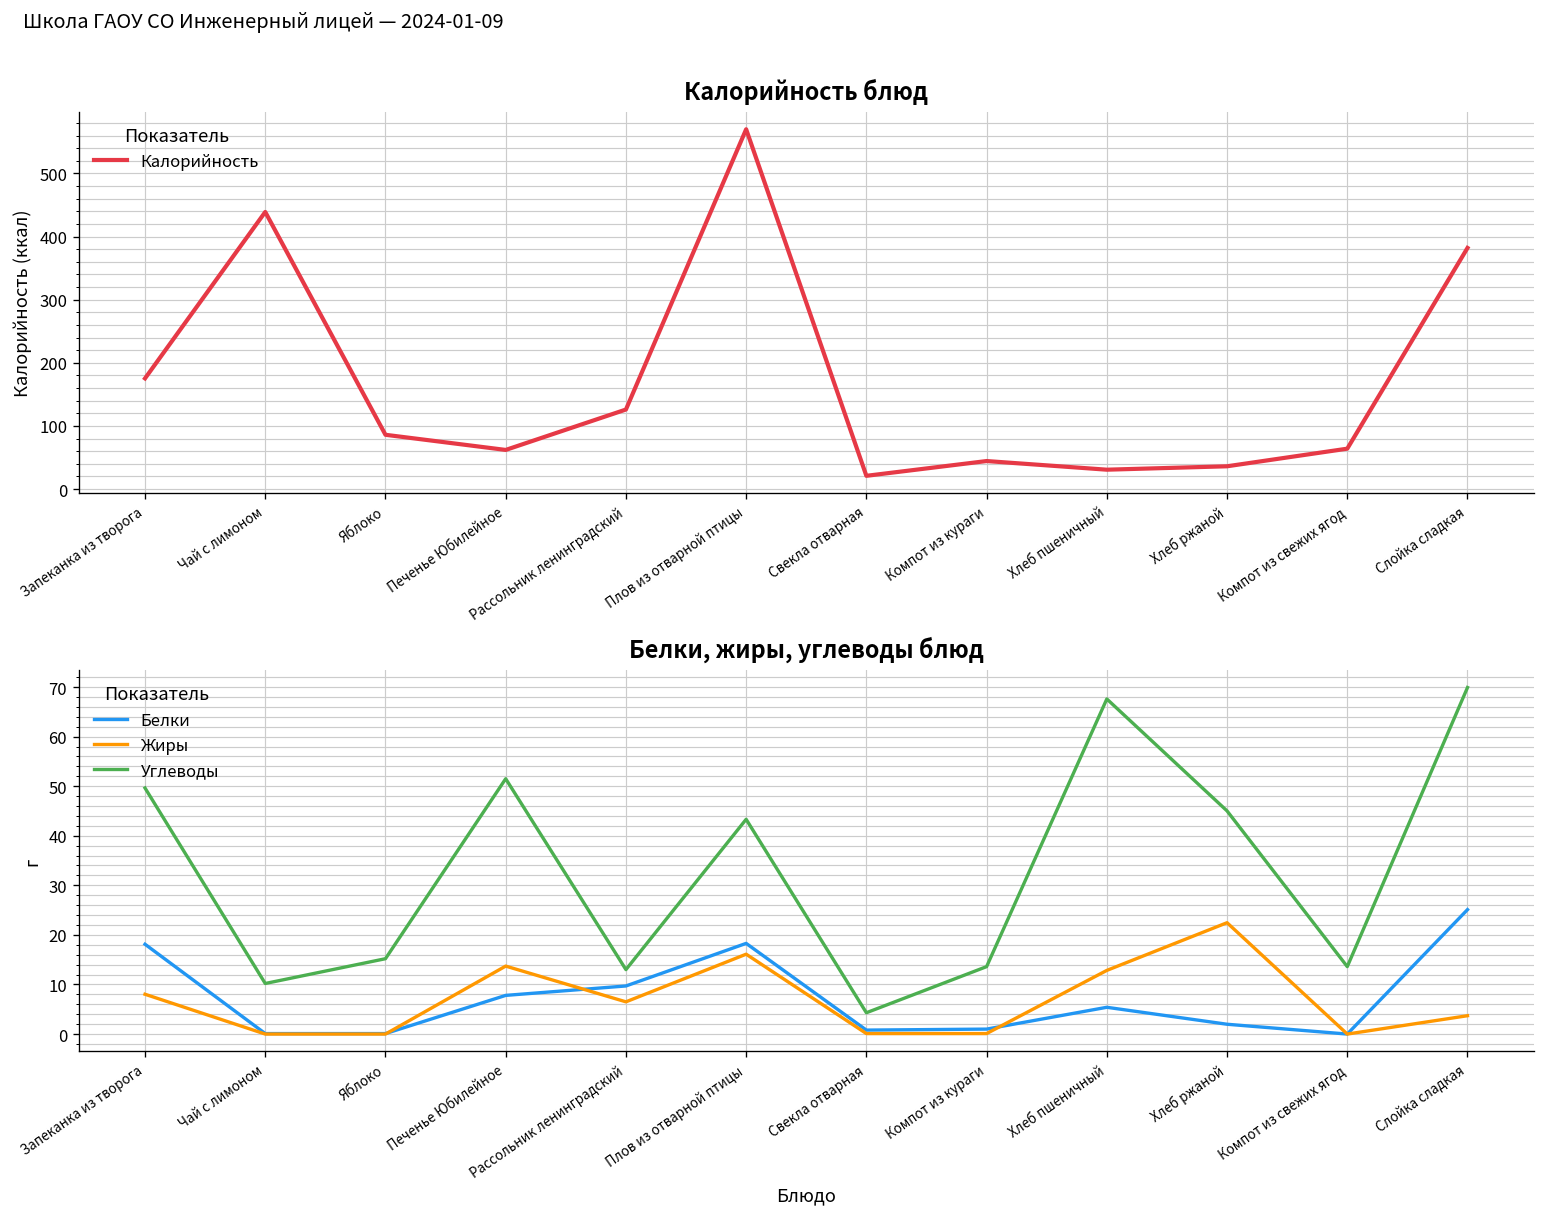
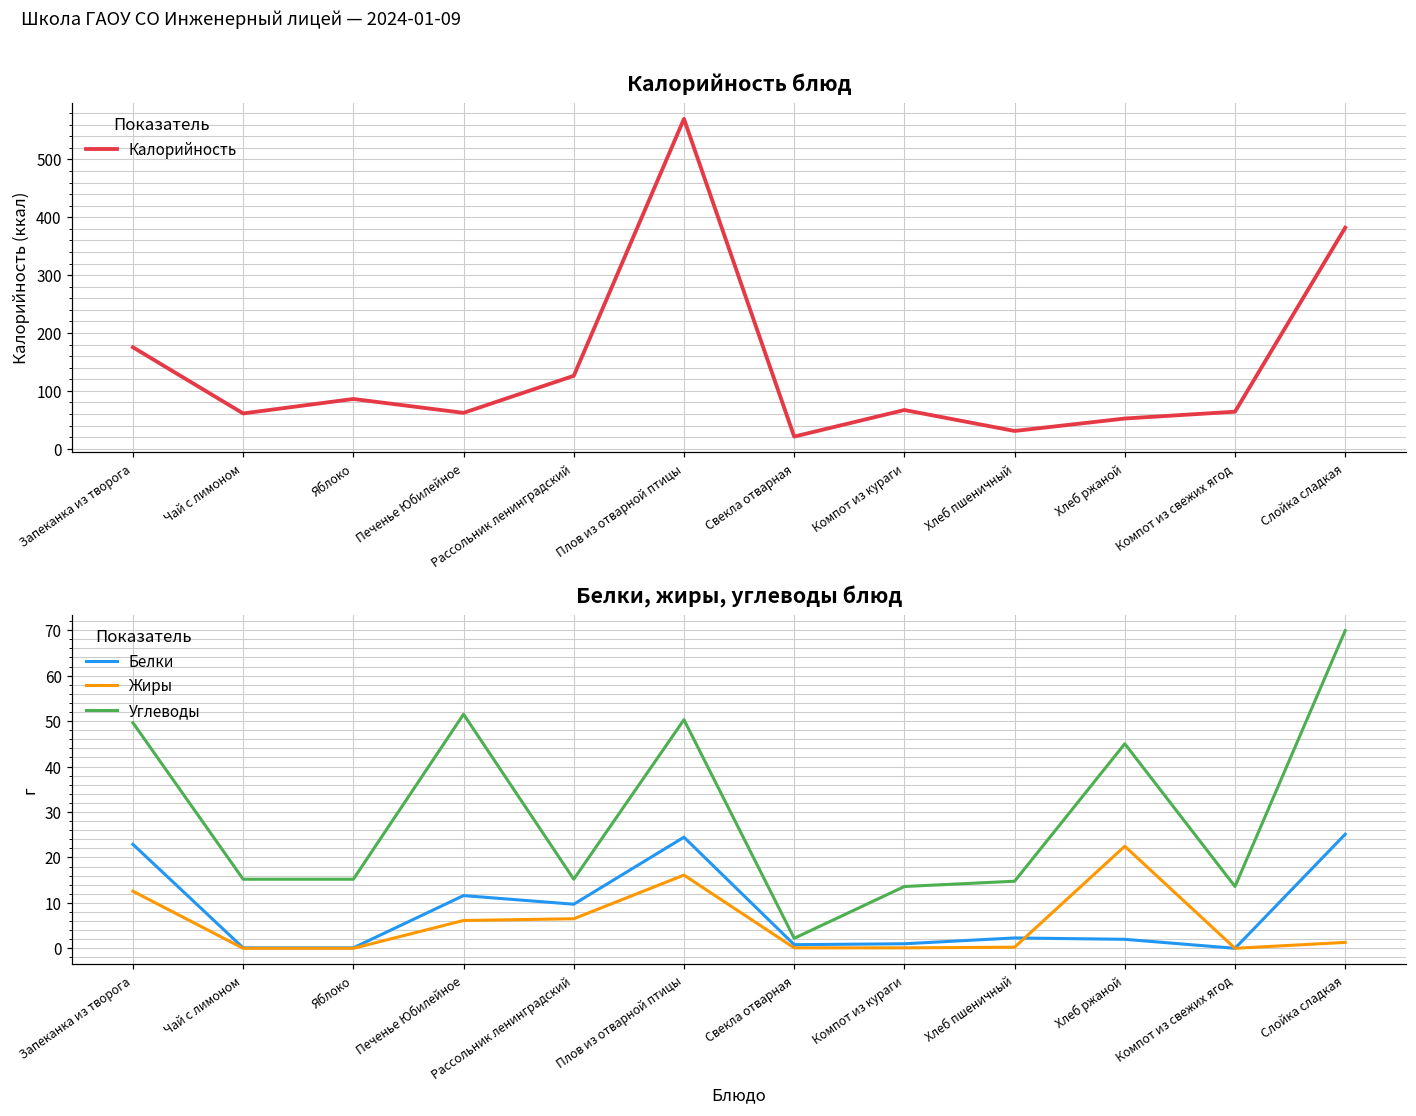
  {
    "Калорийность блюд": {
      "Запеканка из творога": 180,
-     "Чай с лимоном": 440,
+     "Чай с лимоном": 60,
      "Яблоко": 90,
      "Печенье Юбилейное": 60,
      "Рассольник ленинградский": 130,
      "Плов из отварной птицы": 570,
      "Свекла отварная": 20,
-     "Компот из кураги": 40,
+     "Компот из кураги": 70,
      "Хлеб пшеничный": 30,
-     "Хлеб ржаной": 40,
+     "Хлеб ржаной": 50,
      "Компот из свежих ягод": 60,
      "Слойка сладкая": 380
    },
    "Белки, жиры, углеводы блюд": {
      "Белки": {
-       "Запеканка из творога": 18,
-       "Печенье Юбилейное": 8,
+       "Запеканка из творога": 23,
+       "Печенье Юбилейное": 12,
        "Рассольник ленинградский": 10,
-       "Плов из отварной птицы": 18,
+       "Плов из отварной птицы": 24,
        "Свекла отварная": 1,
        "Компот из кураги": 1,
-       "Хлеб пшеничный": 5,
+       "Хлеб пшеничный": 2,
        "Хлеб ржаной": 2,
        "Слойка сладкая": 25
      },
      "Жиры": {
-       "Запеканка из творога": 8,
-       "Печенье Юбилейное": 14,
+       "Запеканка из творога": 13,
+       "Печенье Юбилейное": 6,
        "Рассольник ленинградский": 7,
        "Плов из отварной птицы": 16,
        "Свекла отварная": 0,
        "Компот из кураги": 0,
-       "Хлеб пшеничный": 13,
+       "Хлеб пшеничный": 0,
        "Хлеб ржаной": 22,
-       "Слойка сладкая": 4
+       "Слойка сладкая": 1
      },
      "Углеводы": {
        "Запеканка из творога": 50,
-       "Чай с лимоном": 10,
+       "Чай с лимоном": 15,
        "Яблоко": 15,
        "Печенье Юбилейное": 52,
-       "Рассольник ленинградский": 13,
-       "Плов из отварной птицы": 43,
-       "Свекла отварная": 4,
+       "Рассольник ленинградский": 15,
+       "Плов из отварной птицы": 50,
+       "Свекла отварная": 2,
        "Компот из кураги": 14,
-       "Хлеб пшеничный": 68,
+       "Хлеб пшеничный": 15,
        "Хлеб ржаной": 45,
        "Компот из свежих ягод": 14,
        "Слойка сладкая": 70
      }
    }
  }
